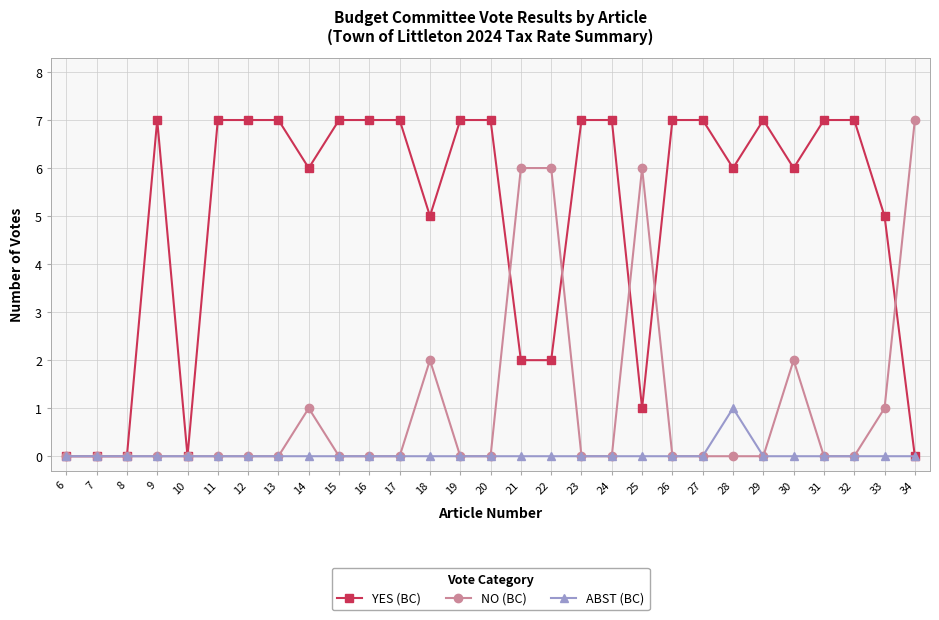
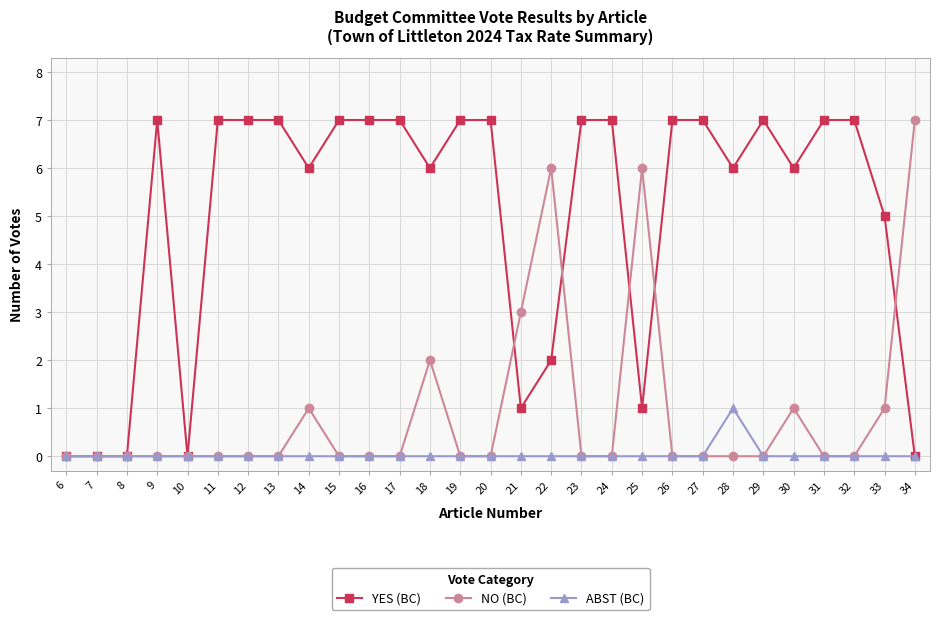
  {
    "YES (BC)": {
      "9": 7,
      "11": 7,
      "12": 7,
      "13": 7,
      "14": 6,
      "15": 7,
      "16": 7,
      "17": 7,
-     "18": 5,
+     "18": 6,
      "19": 7,
      "20": 7,
-     "21": 2,
+     "21": 1,
      "22": 2,
      "23": 7,
      "24": 7,
      "25": 1,
      "26": 7,
      "27": 7,
      "28": 6,
      "29": 7,
      "30": 6,
      "31": 7,
      "32": 7,
      "33": 5
    },
    "NO (BC)": {
      "14": 1,
      "18": 2,
-     "21": 6,
+     "21": 3,
      "22": 6,
      "25": 6,
      "28": 0,
-     "30": 2,
+     "30": 1,
      "33": 1,
      "34": 7
    },
    "ABST (BC)": {
      "14": 0,
      "18": 0,
      "21": 0,
      "22": 0,
      "25": 0,
      "28": 1,
      "30": 0,
      "33": 0
    }
  }
